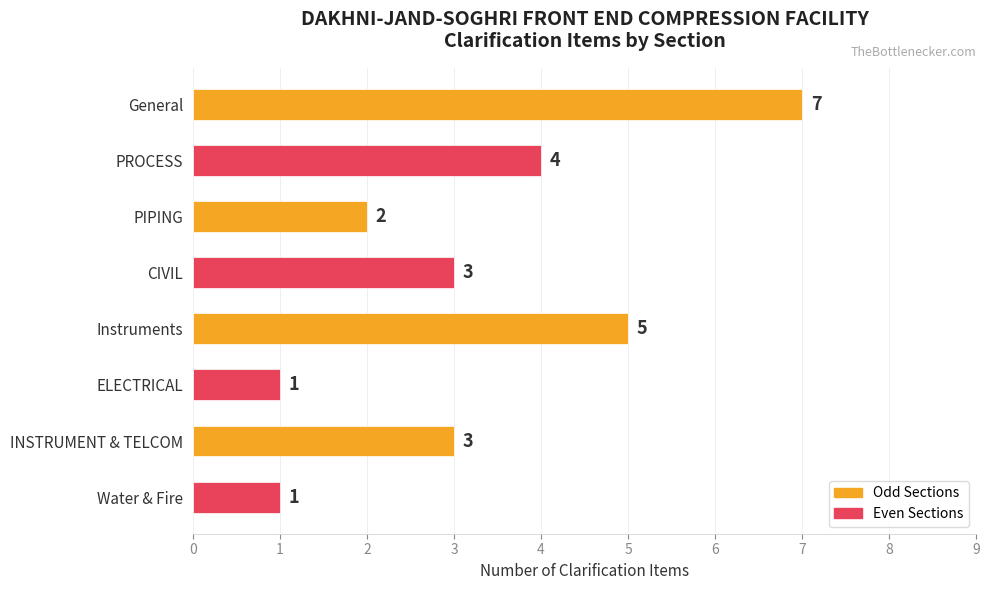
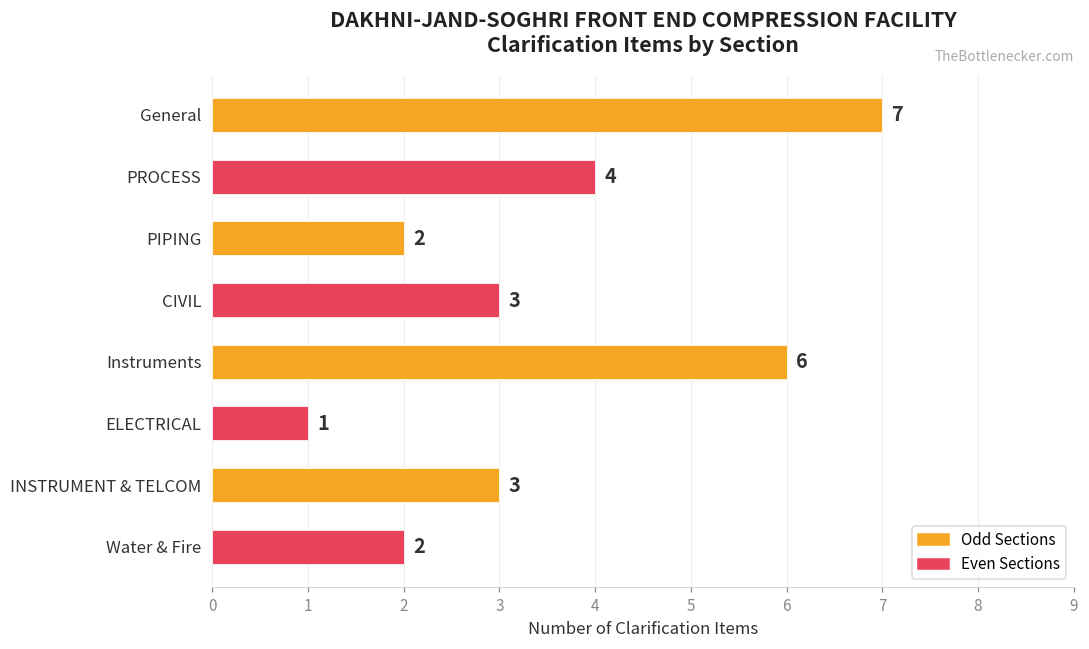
  {
    "General": 7,
    "PROCESS": 4,
    "PIPING": 2,
    "CIVIL": 3,
-   "Instruments": 5,
+   "Instruments": 6,
    "ELECTRICAL": 1,
    "INSTRUMENT & TELCOM": 3,
-   "Water & Fire": 1
+   "Water & Fire": 2
  }
